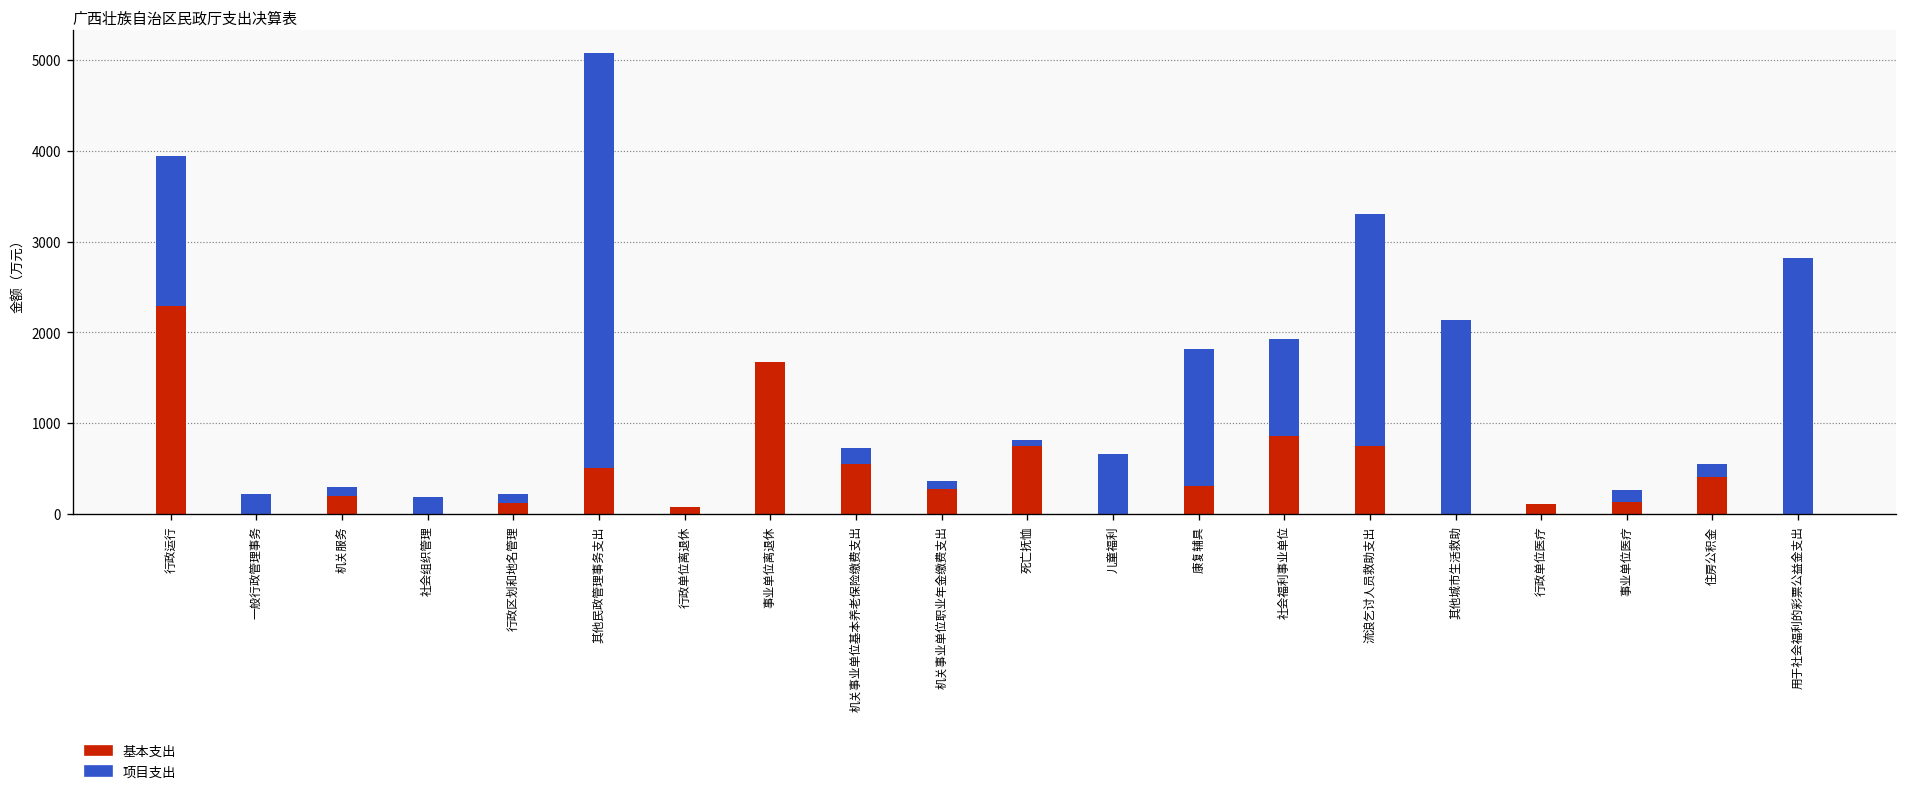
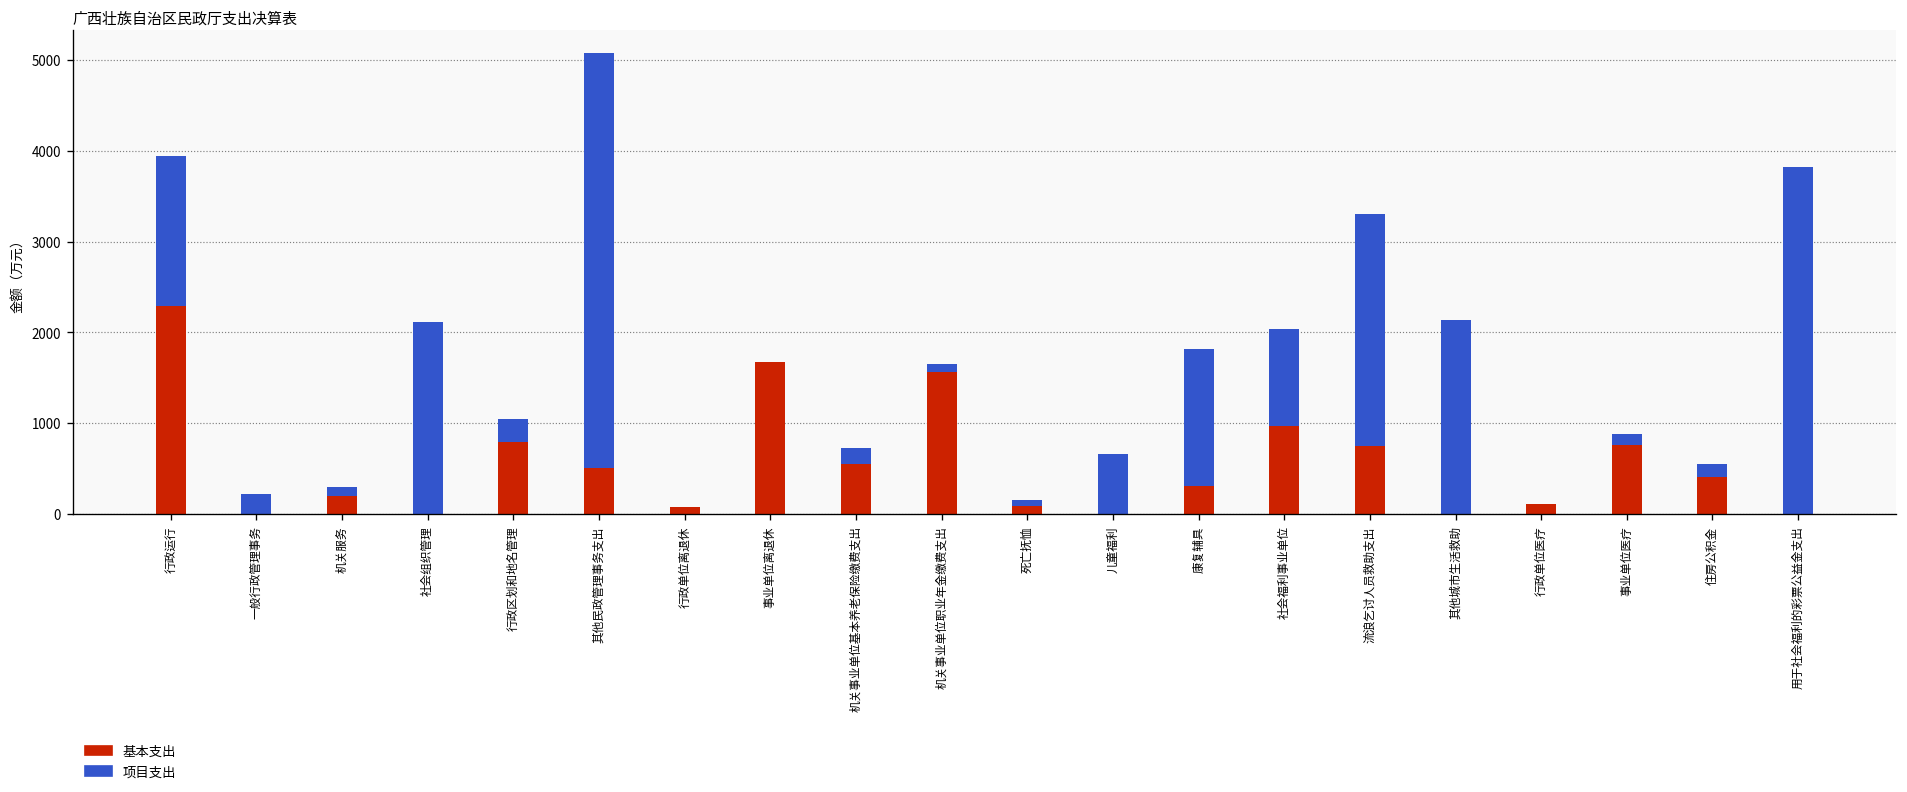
  {
    "基本支出": {
      "行政运行": 2300,
      "一般行政管理事务": 0,
      "机关服务": 200,
      "社会组织管理": 0,
-     "行政区划和地名管理": 100,
+     "行政区划和地名管理": 800,
      "其他民政管理事务支出": 500,
      "行政单位离退休": 100,
      "事业单位离退休": 1700,
      "机关事业单位基本养老保险缴费支出": 500,
-     "机关事业单位职业年金缴费支出": 300,
-     "死亡抚恤": 700,
+     "机关事业单位职业年金缴费支出": 1600,
+     "死亡抚恤": 100,
      "儿童福利": 0,
      "康复辅具": 300,
-     "社会福利事业单位": 900,
+     "社会福利事业单位": 1000,
      "流浪乞讨人员救助支出": 800,
      "其他城市生活救助": 0,
      "行政单位医疗": 100,
-     "事业单位医疗": 100,
+     "事业单位医疗": 800,
      "住房公积金": 400,
      "用于社会福利的彩票公益金支出": 0
    },
    "项目支出": {
      "行政运行": 1700,
      "一般行政管理事务": 200,
      "机关服务": 100,
-     "社会组织管理": 200,
-     "行政区划和地名管理": 100,
+     "社会组织管理": 2100,
+     "行政区划和地名管理": 300,
      "其他民政管理事务支出": 4600,
      "行政单位离退休": 0,
      "事业单位离退休": 0,
      "机关事业单位基本养老保险缴费支出": 200,
      "机关事业单位职业年金缴费支出": 100,
      "死亡抚恤": 100,
      "儿童福利": 700,
      "康复辅具": 1500,
      "社会福利事业单位": 1100,
      "流浪乞讨人员救助支出": 2500,
      "其他城市生活救助": 2100,
      "行政单位医疗": 0,
      "事业单位医疗": 100,
      "住房公积金": 100,
-     "用于社会福利的彩票公益金支出": 2800
+     "用于社会福利的彩票公益金支出": 3800
    }
  }
